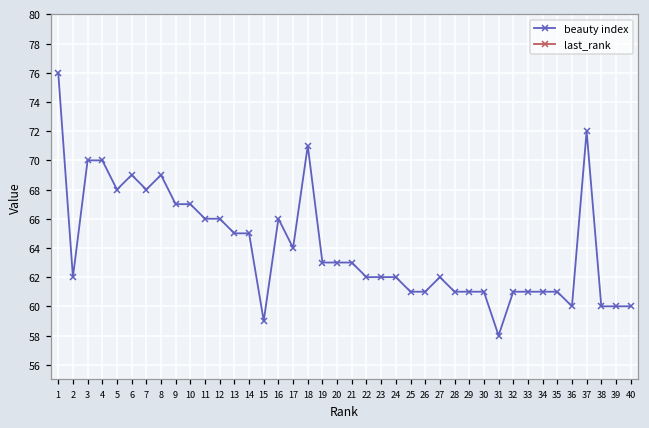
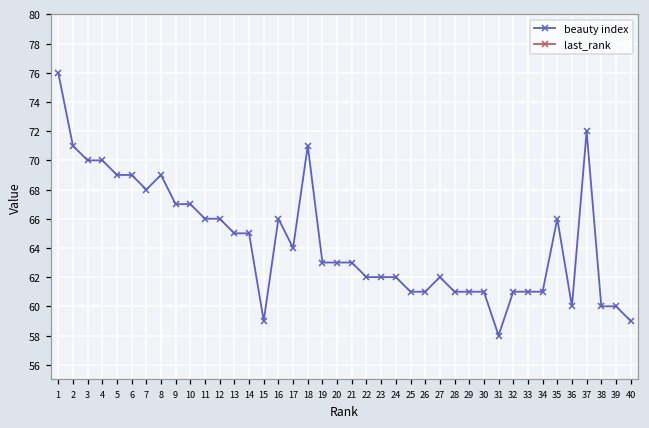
  {
    "beauty index": {
      "1": 76,
-     "2": 62,
+     "2": 71,
      "3": 70,
      "4": 70,
-     "5": 68,
+     "5": 69,
      "6": 69,
      "7": 68,
      "8": 69,
      "9": 67,
      "10": 67,
      "11": 66,
      "12": 66,
      "13": 65,
      "14": 65,
      "15": 59,
      "16": 66,
      "17": 64,
      "18": 71,
      "19": 63,
      "20": 63,
      "21": 63,
      "22": 62,
      "23": 62,
      "24": 62,
      "25": 61,
      "26": 61,
      "27": 62,
      "28": 61,
      "29": 61,
      "30": 61,
      "31": 58,
      "32": 61,
      "33": 61,
      "34": 61,
-     "35": 61,
+     "35": 66,
      "36": 60,
      "37": 72,
      "38": 60,
      "39": 60,
-     "40": 60
+     "40": 59
    }
  }
